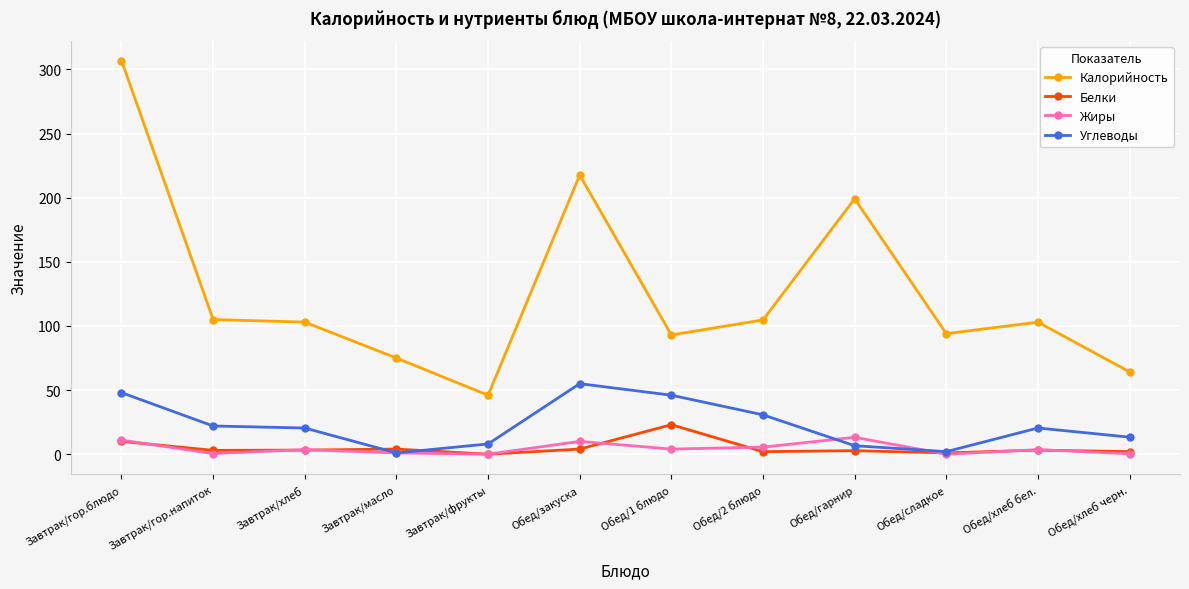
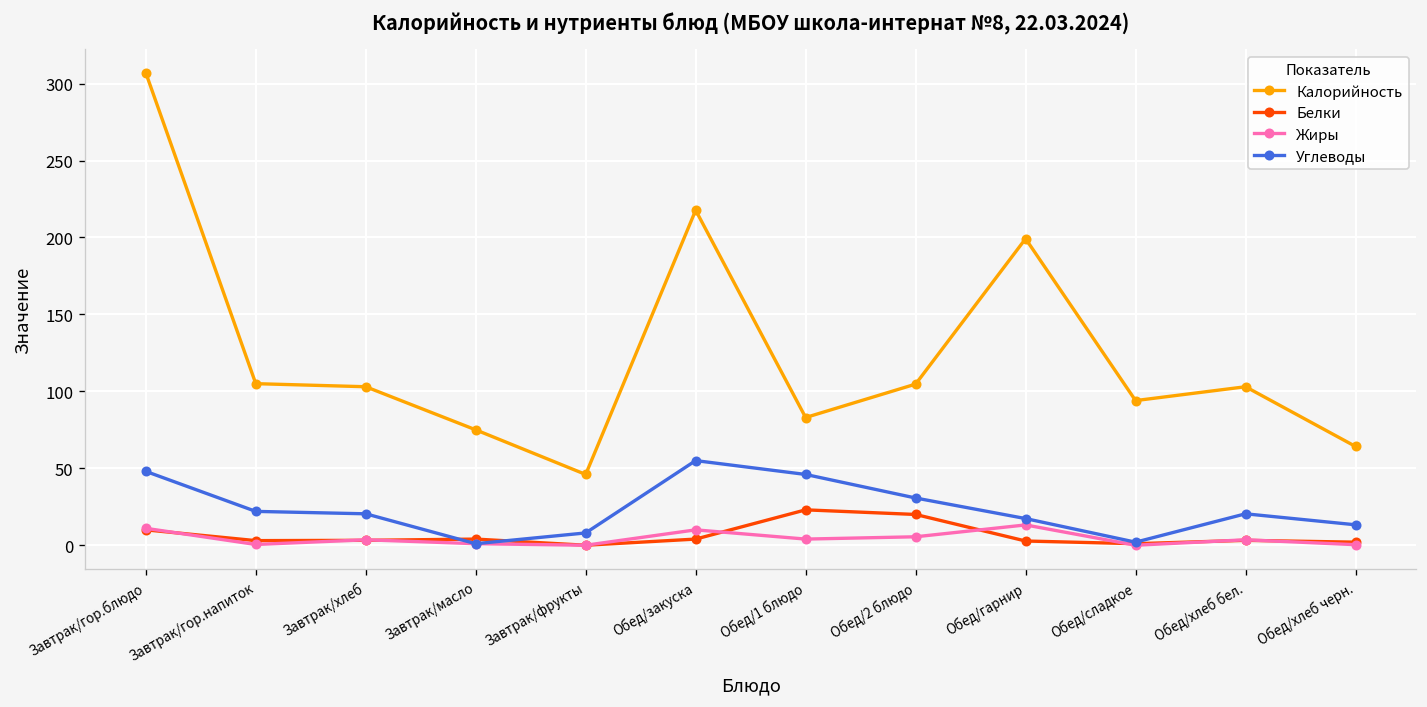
  {
    "Калорийность": {
      "Завтрак/гор.блюдо": 307,
      "Завтрак/гор.напиток": 105,
      "Завтрак/хлеб": 103,
      "Завтрак/масло": 75,
      "Завтрак/фрукты": 46,
      "Обед/закуска": 218,
-     "Обед/1 блюдо": 93,
+     "Обед/1 блюдо": 83,
      "Обед/2 блюдо": 105,
      "Обед/гарнир": 199,
      "Обед/сладкое": 94,
      "Обед/хлеб бел.": 103,
      "Обед/хлеб черн.": 64
    },
    "Белки": {
      "Завтрак/гор.напиток": 3,
      "Завтрак/масло": 4,
      "Обед/закуска": 4,
      "Обед/1 блюдо": 23,
-     "Обед/2 блюдо": 2,
+     "Обед/2 блюдо": 20,
      "Обед/гарнир": 3
    },
    "Жиры": {
      "Завтрак/гор.напиток": 0,
      "Обед/закуска": 10,
      "Обед/1 блюдо": 4,
      "Обед/2 блюдо": 6,
      "Обед/гарнир": 13
    },
    "Углеводы": {
      "Завтрак/гор.блюдо": 48,
      "Завтрак/гор.напиток": 22,
      "Завтрак/хлеб": 20,
      "Завтрак/фрукты": 8,
      "Обед/закуска": 55,
      "Обед/1 блюдо": 46,
      "Обед/2 блюдо": 31,
-     "Обед/гарнир": 7,
+     "Обед/гарнир": 17,
      "Обед/хлеб бел.": 20,
      "Обед/хлеб черн.": 13
    }
  }
